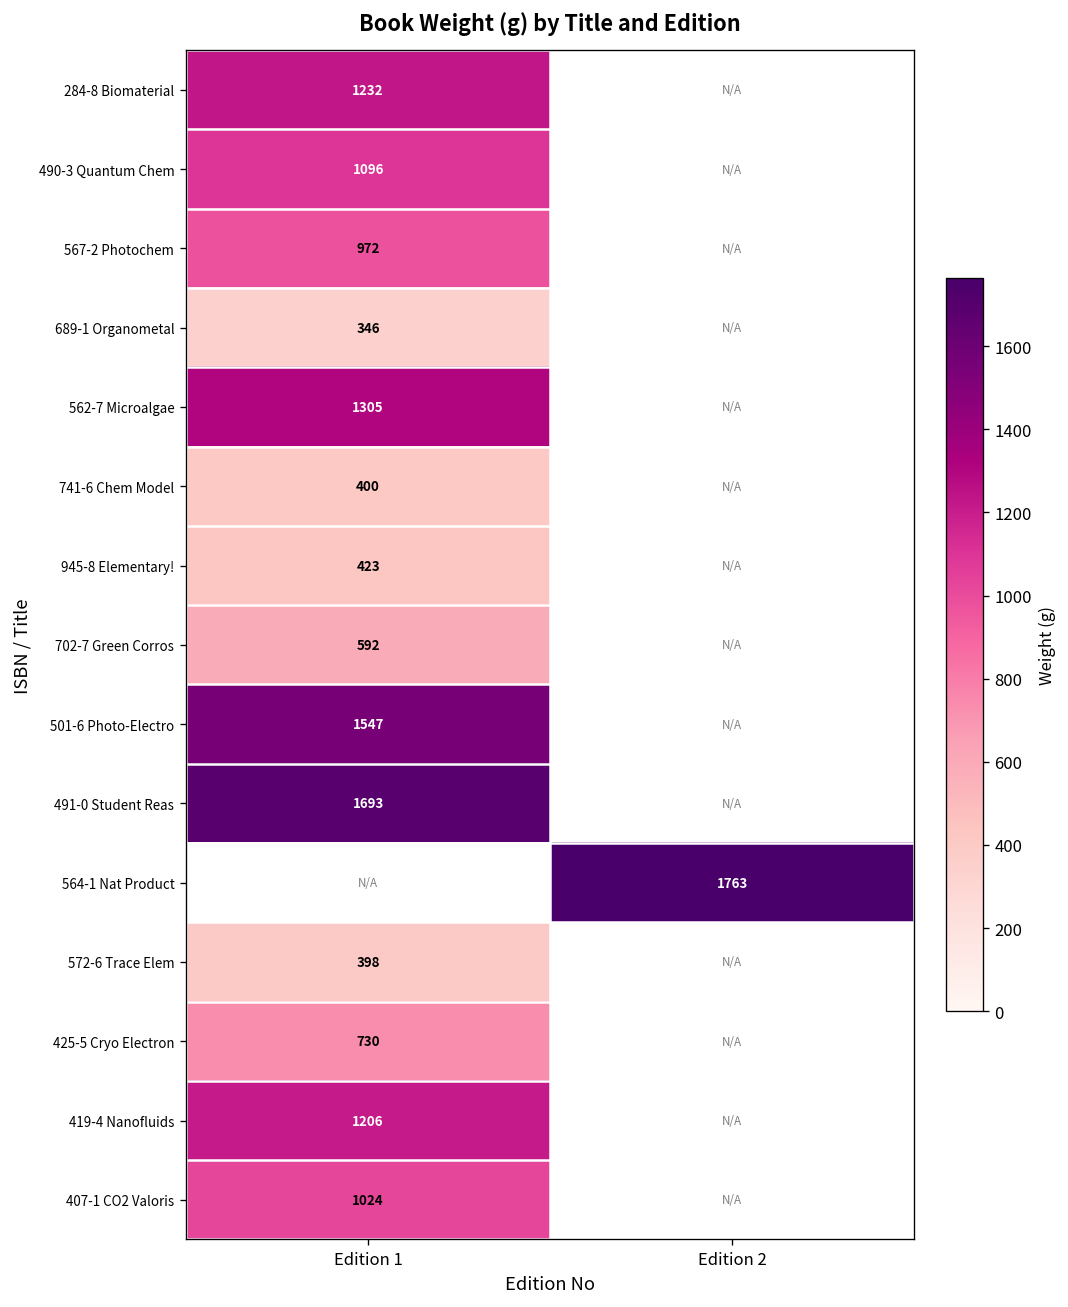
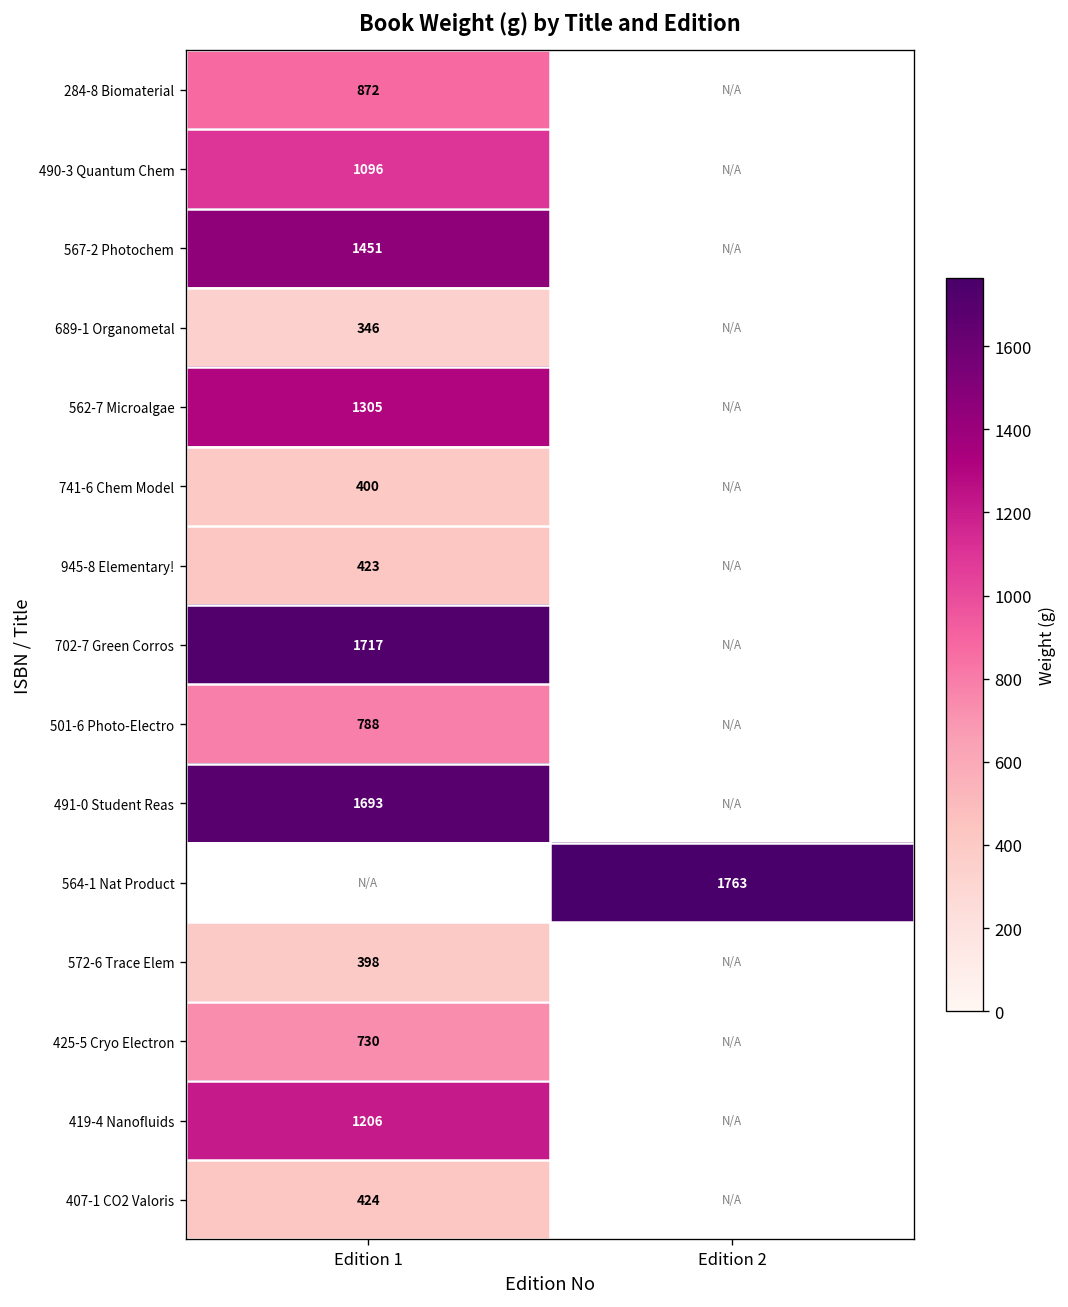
  {
    "284-8 Biomaterial": {
-     "Edition 1": 1232
+     "Edition 1": 872
    },
    "490-3 Quantum Chem": {
      "Edition 1": 1096
    },
    "567-2 Photochem": {
-     "Edition 1": 972
+     "Edition 1": 1451
    },
    "689-1 Organometal": {
      "Edition 1": 346
    },
    "562-7 Microalgae": {
      "Edition 1": 1305
    },
    "741-6 Chem Model": {
      "Edition 1": 400
    },
    "945-8 Elementary!": {
      "Edition 1": 423
    },
    "702-7 Green Corros": {
-     "Edition 1": 592
+     "Edition 1": 1717
    },
    "501-6 Photo-Electro": {
-     "Edition 1": 1547
+     "Edition 1": 788
    },
    "491-0 Student Reas": {
      "Edition 1": 1693
    },
    "564-1 Nat Product": {
      "Edition 2": 1763
    },
    "572-6 Trace Elem": {
      "Edition 1": 398
    },
    "425-5 Cryo Electron": {
      "Edition 1": 730
    },
    "419-4 Nanofluids": {
      "Edition 1": 1206
    },
    "407-1 CO2 Valoris": {
-     "Edition 1": 1024
+     "Edition 1": 424
    }
  }
